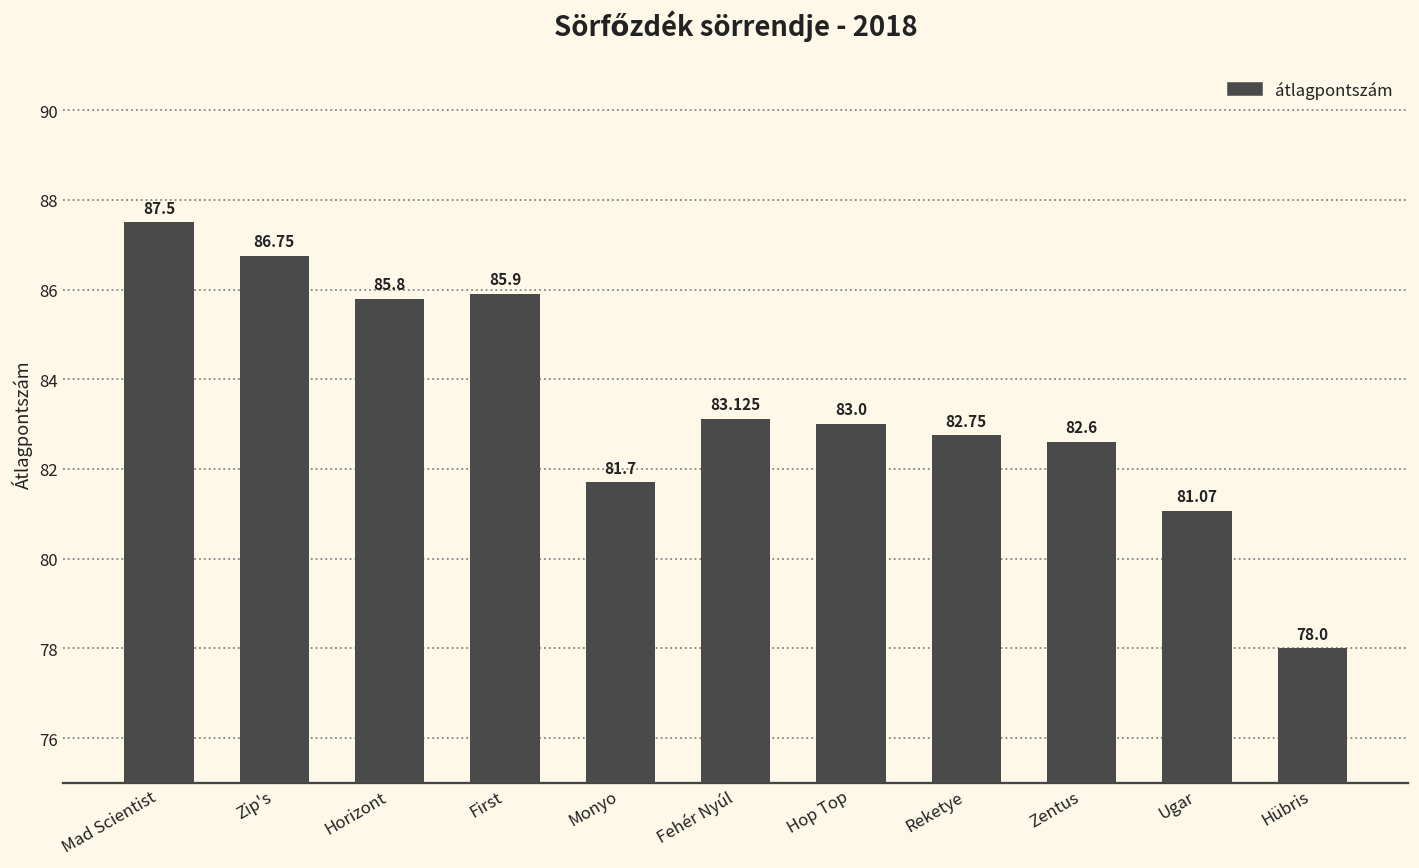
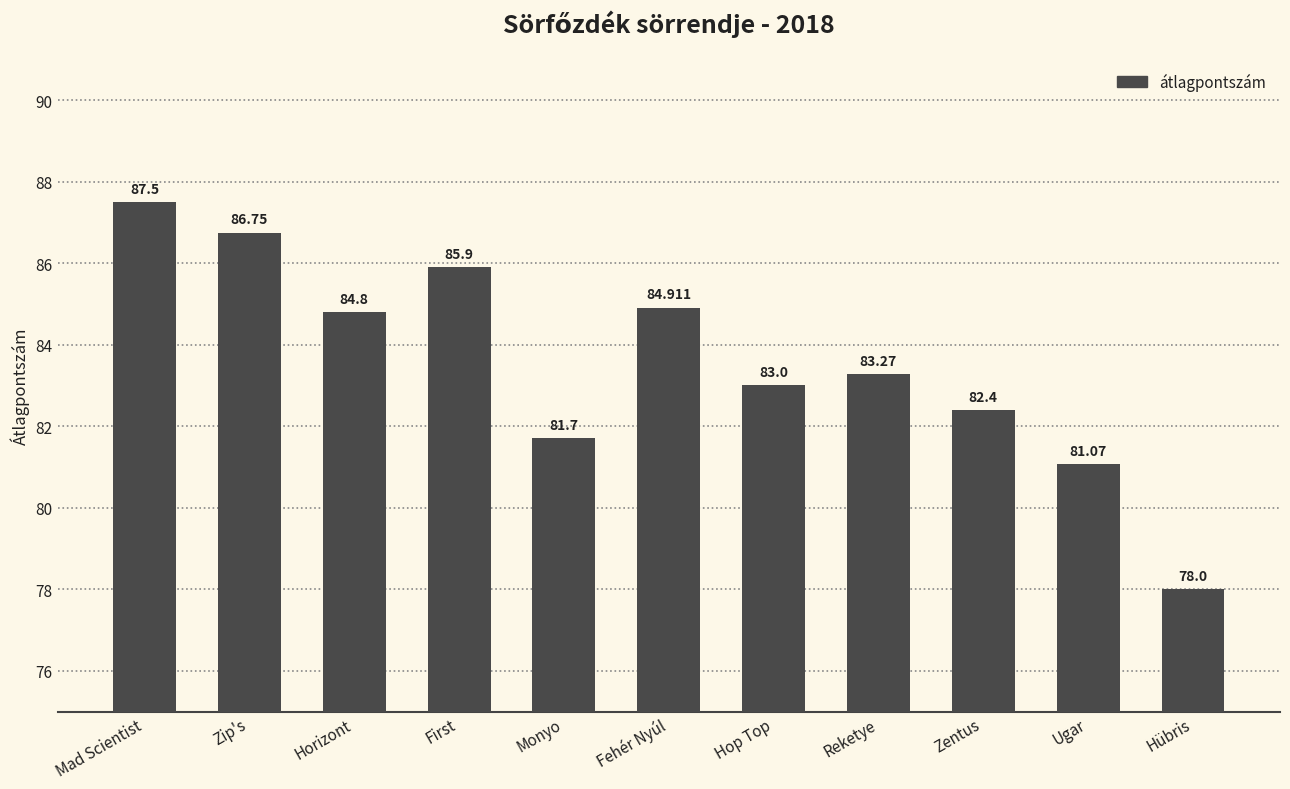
  {
    "Mad Scientist": 87.5,
    "Zip's": 86.75,
-   "Horizont": 85.8,
+   "Horizont": 84.8,
    "First": 85.9,
    "Monyo": 81.7,
-   "Fehér Nyúl": 83.125,
+   "Fehér Nyúl": 84.911,
    "Hop Top": 83.0,
-   "Reketye": 82.75,
-   "Zentus": 82.6,
+   "Reketye": 83.27,
+   "Zentus": 82.4,
    "Ugar": 81.07,
    "Hübris": 78.0
  }
